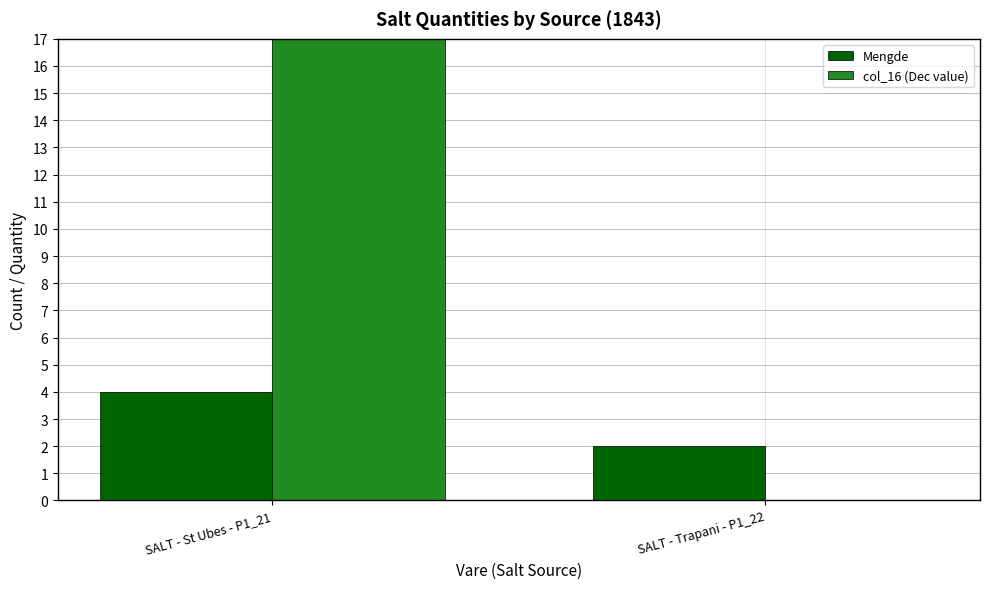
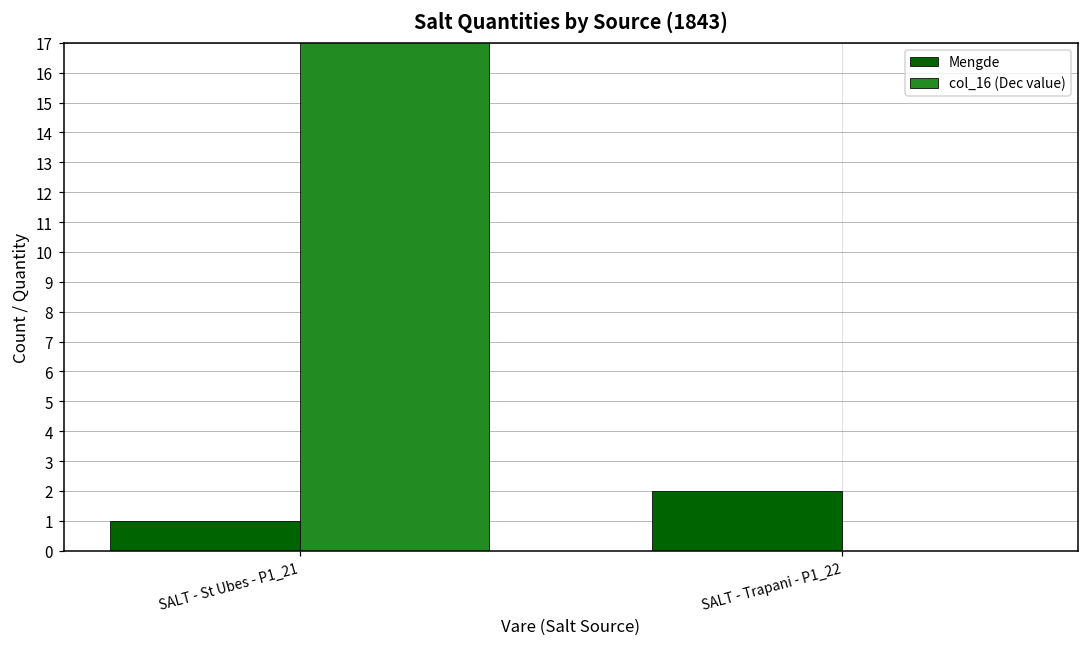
  {
    "Mengde": {
-     "SALT - St Ubes - P1_21": 4,
+     "SALT - St Ubes - P1_21": 1,
      "SALT - Trapani - P1_22": 2
    },
    "col_16 (Dec value)": {
      "SALT - Trapani - P1_22": 0
    }
  }
